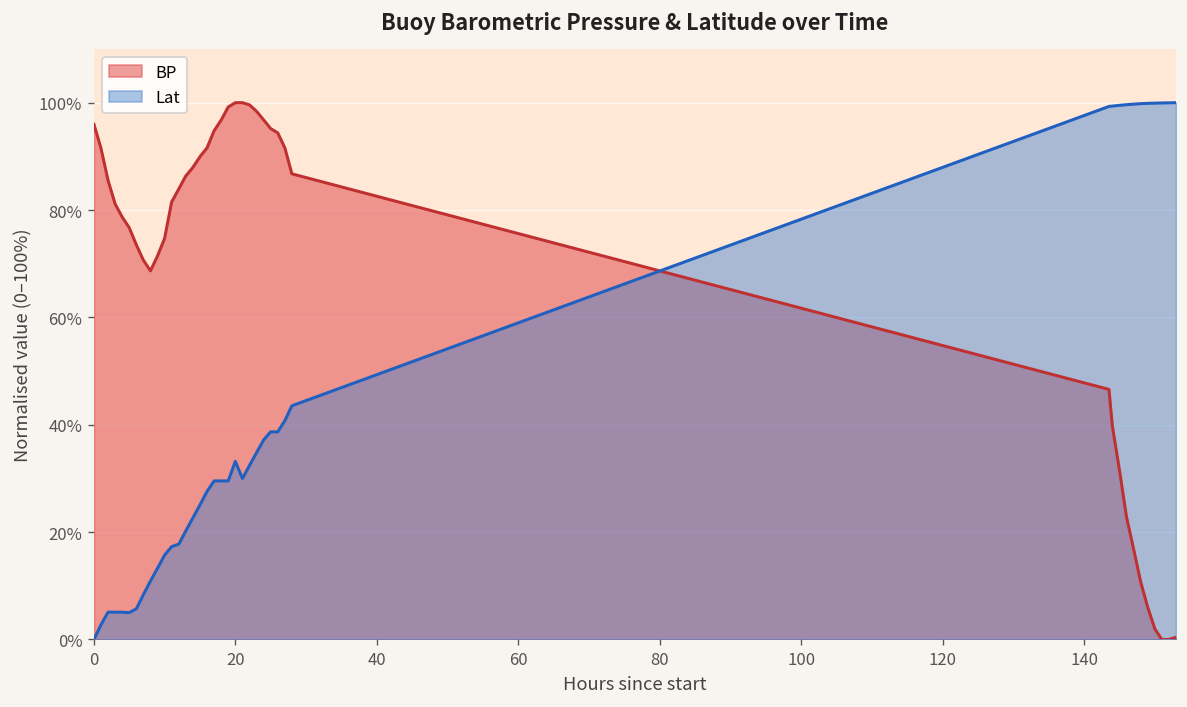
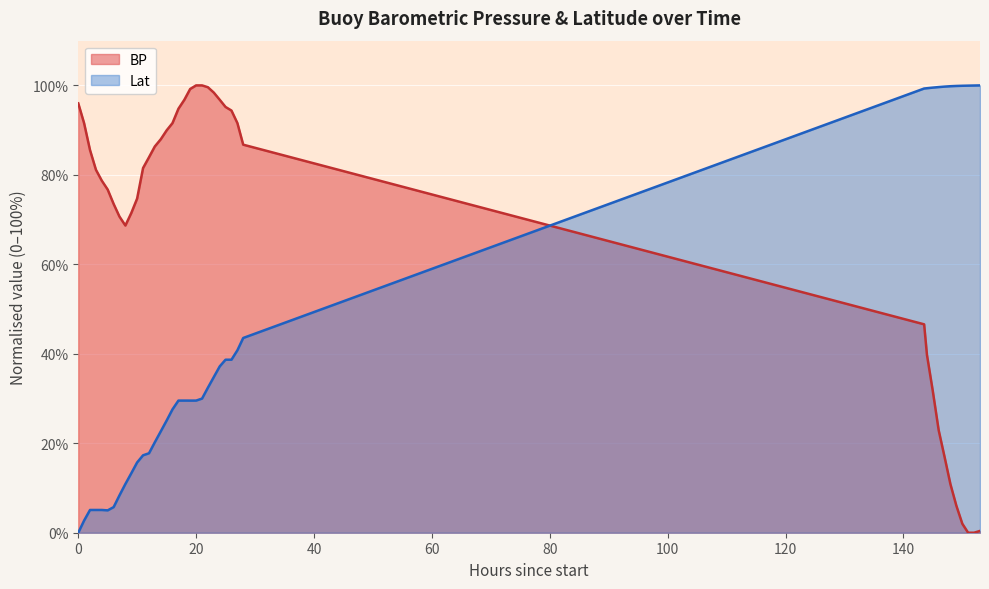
  {
    "BP": {
      "0": "96%",
      "20": "100%"
    },
    "Lat": {
      "0": "0%",
-     "20": "33%"
+     "20": "30%"
    }
  }
